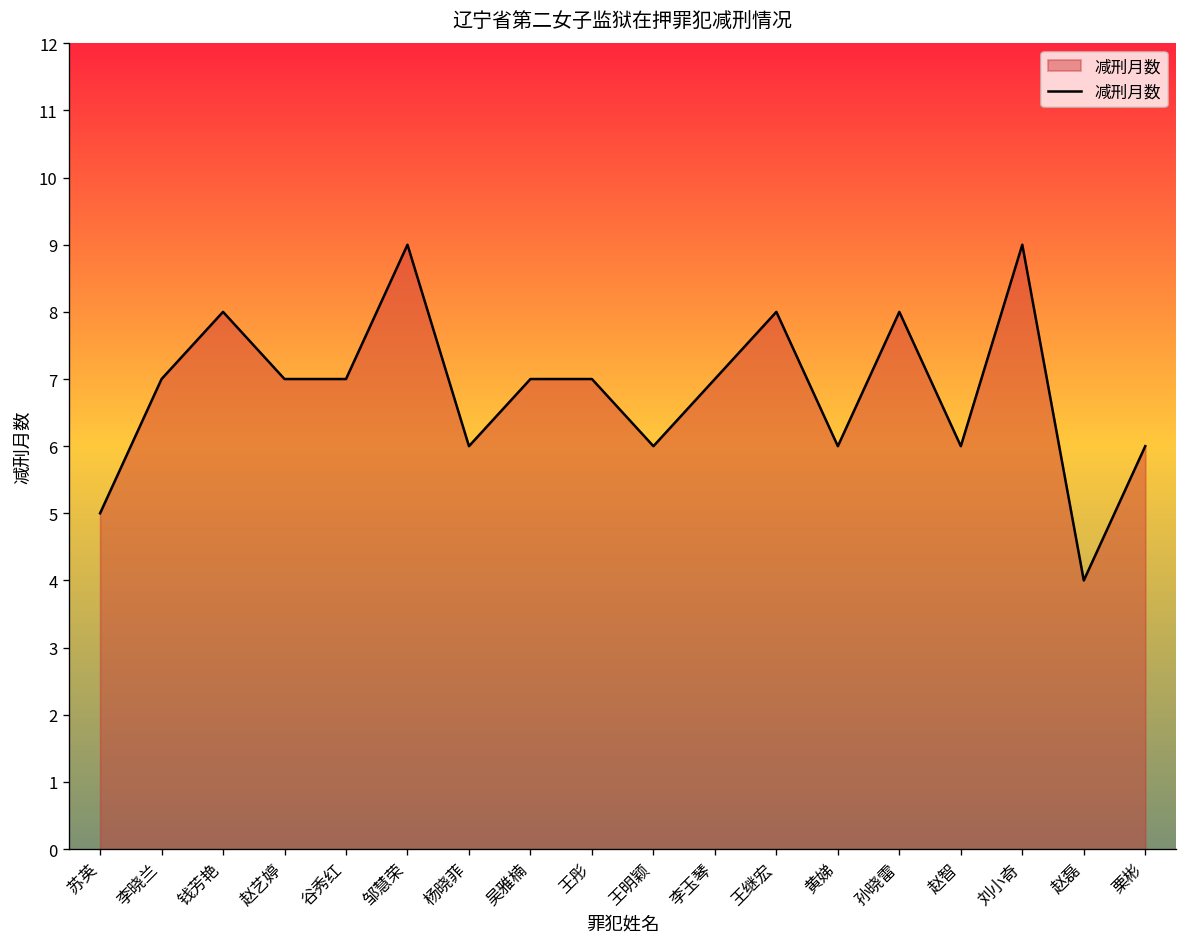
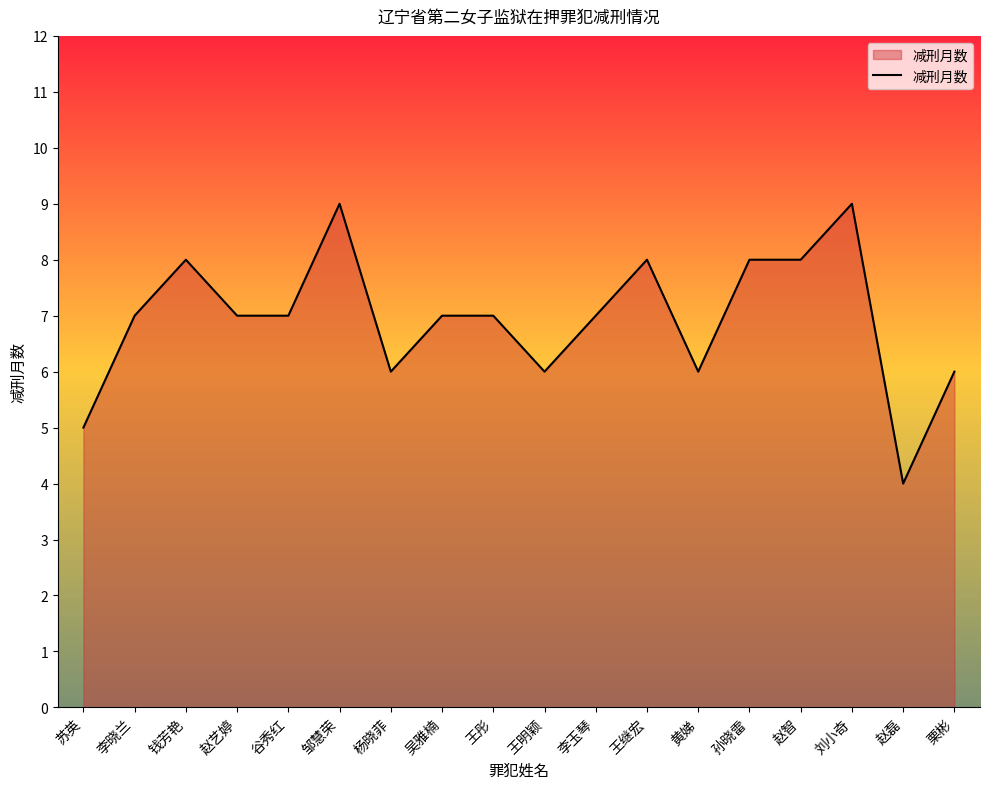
  {
    "苏英": 5,
    "李晓兰": 7,
    "钱芳艳": 8,
    "赵艺婷": 7,
    "谷秀红": 7,
    "邹慧荣": 9,
    "杨晓菲": 6,
    "吴雅楠": 7,
    "王彤": 7,
    "王明颖": 6,
    "李玉琴": 7,
    "王继宏": 8,
    "黄娣": 6,
    "孙晓雷": 8,
-   "赵智": 6,
+   "赵智": 8,
    "刘小奇": 9,
    "赵磊": 4,
    "栗彬": 6
  }
